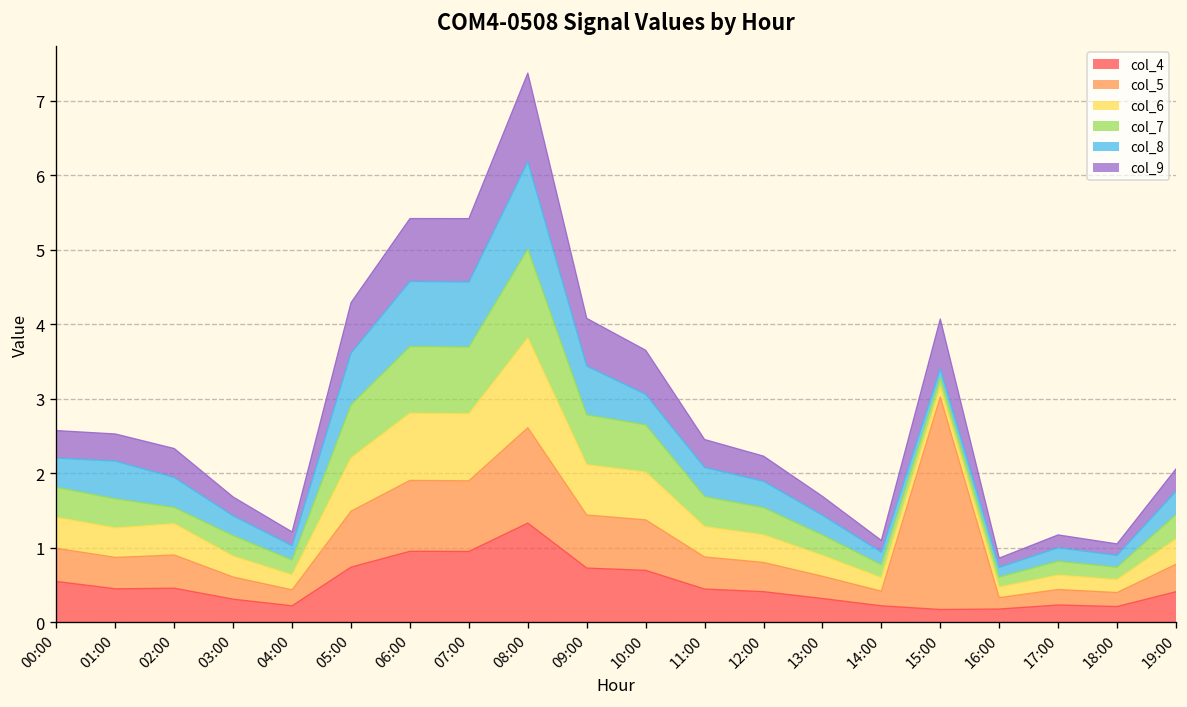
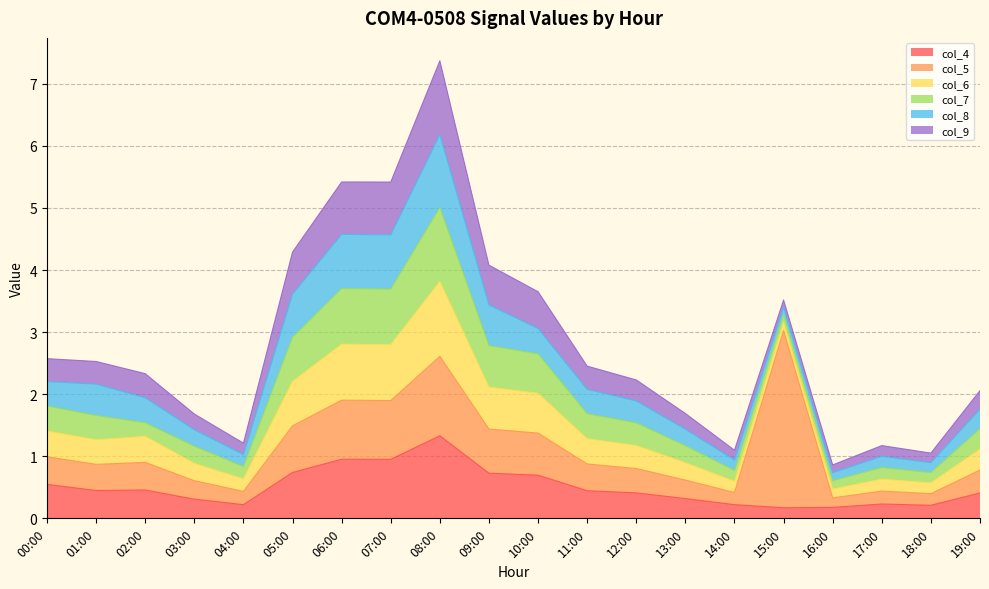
  {
    "col_4": {
      "00:00": 0.5,
      "01:00": 0.4,
      "02:00": 0.5,
      "03:00": 0.3,
      "04:00": 0.2,
      "05:00": 0.7,
      "06:00": 1.0,
      "07:00": 0.9,
      "08:00": 1.3,
      "09:00": 0.7,
      "10:00": 0.7,
      "11:00": 0.4,
      "12:00": 0.4,
      "13:00": 0.3,
      "14:00": 0.2,
      "15:00": 0.2,
      "16:00": 0.2,
      "17:00": 0.2,
      "18:00": 0.2,
      "19:00": 0.4
    },
    "col_5": {
      "00:00": 0.4,
      "01:00": 0.4,
      "02:00": 0.4,
      "03:00": 0.3,
      "04:00": 0.2,
      "05:00": 0.8,
      "06:00": 1.0,
      "07:00": 0.9,
      "08:00": 1.3,
      "09:00": 0.7,
      "10:00": 0.7,
      "11:00": 0.4,
      "12:00": 0.4,
      "13:00": 0.3,
      "14:00": 0.2,
      "15:00": 2.9,
      "16:00": 0.2,
      "17:00": 0.2,
      "18:00": 0.2,
      "19:00": 0.4
    },
    "col_6": {
      "00:00": 0.4,
      "01:00": 0.4,
      "02:00": 0.4,
      "03:00": 0.3,
      "04:00": 0.2,
      "05:00": 0.7,
      "06:00": 0.9,
      "07:00": 0.9,
      "08:00": 1.2,
      "09:00": 0.7,
      "10:00": 0.6,
      "11:00": 0.4,
      "12:00": 0.4,
      "13:00": 0.3,
      "14:00": 0.2,
      "15:00": 0.1,
      "16:00": 0.1,
      "17:00": 0.2,
      "18:00": 0.2,
      "19:00": 0.3
    },
    "col_7": {
      "00:00": 0.4,
      "01:00": 0.4,
      "02:00": 0.2,
      "03:00": 0.3,
      "04:00": 0.2,
      "05:00": 0.7,
      "06:00": 0.9,
      "07:00": 0.9,
      "08:00": 1.2,
      "09:00": 0.7,
      "10:00": 0.6,
      "11:00": 0.4,
      "12:00": 0.4,
      "13:00": 0.3,
      "14:00": 0.2,
      "15:00": 0.1,
      "16:00": 0.1,
      "17:00": 0.2,
      "18:00": 0.2,
      "19:00": 0.3
    },
    "col_8": {
      "00:00": 0.4,
      "01:00": 0.5,
      "02:00": 0.4,
      "03:00": 0.3,
      "04:00": 0.2,
      "05:00": 0.7,
      "06:00": 0.9,
      "07:00": 0.9,
      "08:00": 1.2,
      "09:00": 0.7,
      "10:00": 0.4,
      "11:00": 0.4,
      "12:00": 0.4,
      "13:00": 0.3,
      "14:00": 0.2,
      "15:00": 0.1,
      "16:00": 0.1,
      "17:00": 0.2,
      "18:00": 0.2,
      "19:00": 0.3
    },
    "col_9": {
      "00:00": 0.4,
      "01:00": 0.4,
      "02:00": 0.4,
      "03:00": 0.3,
      "04:00": 0.2,
      "05:00": 0.7,
      "06:00": 0.8,
      "07:00": 0.9,
      "08:00": 1.2,
      "09:00": 0.6,
      "10:00": 0.6,
      "11:00": 0.4,
      "12:00": 0.3,
      "13:00": 0.3,
      "14:00": 0.2,
-     "15:00": 0.7,
+     "15:00": 0.1,
      "16:00": 0.1,
      "17:00": 0.2,
      "18:00": 0.2,
      "19:00": 0.3
    }
  }
